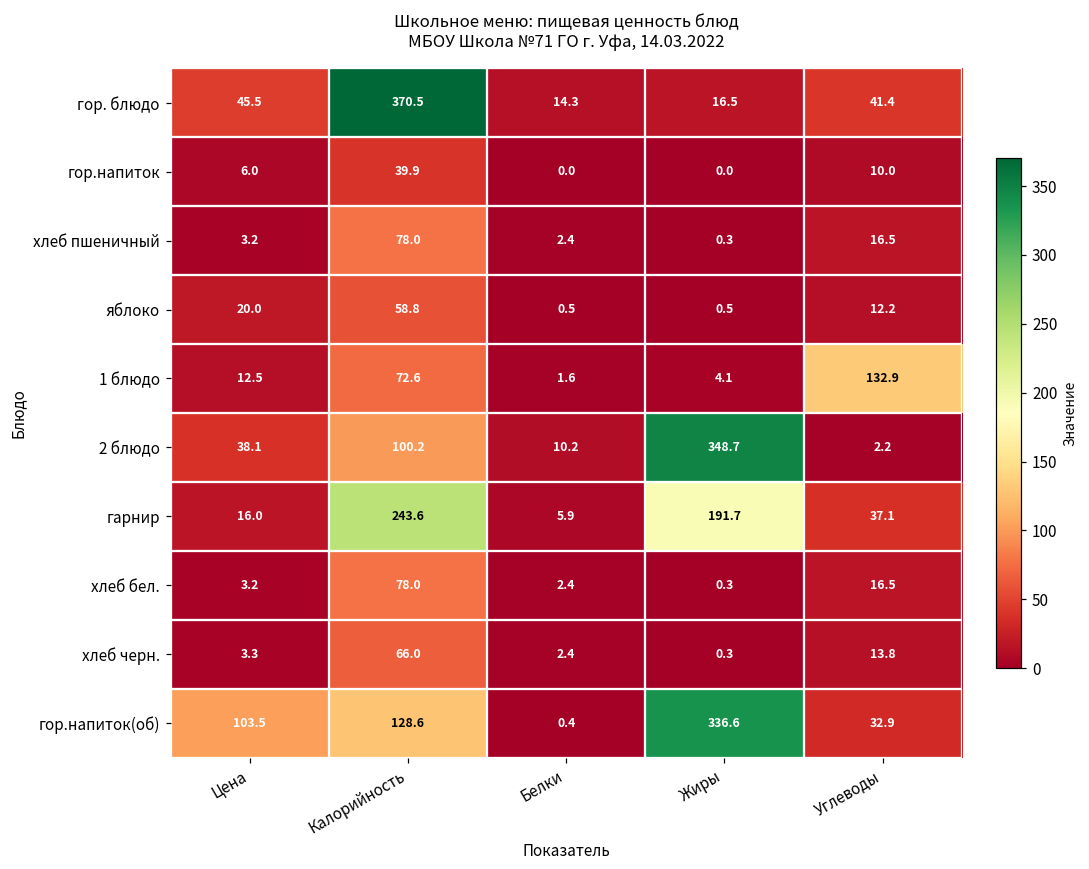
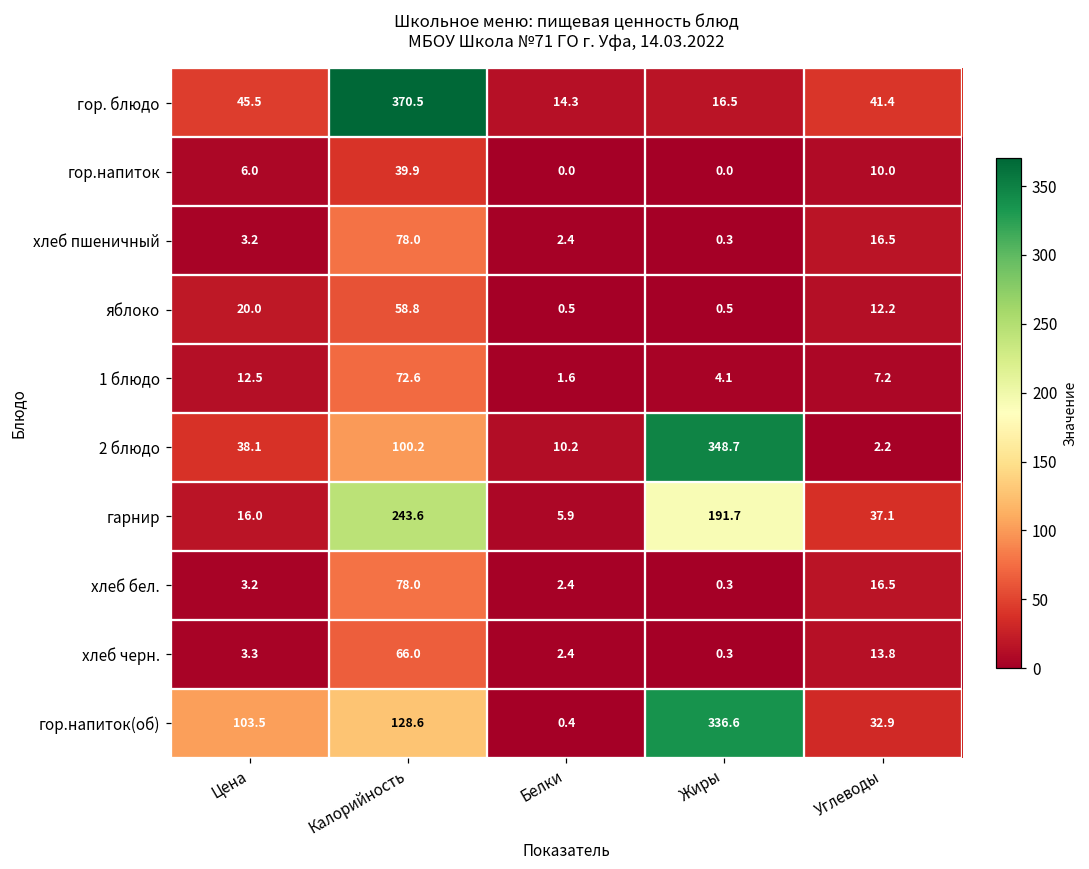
  {
    "гор. блюдо": {
      "Цена": 45.5,
      "Калорийность": 370.5,
      "Белки": 14.3,
      "Жиры": 16.5,
      "Углеводы": 41.4
    },
    "гор.напиток": {
      "Цена": 6.0,
      "Калорийность": 39.9,
      "Белки": 0.0,
      "Жиры": 0.0,
      "Углеводы": 10.0
    },
    "хлеб пшеничный": {
      "Цена": 3.2,
      "Калорийность": 78.0,
      "Белки": 2.4,
      "Жиры": 0.3,
      "Углеводы": 16.5
    },
    "яблоко": {
      "Цена": 20.0,
      "Калорийность": 58.8,
      "Белки": 0.5,
      "Жиры": 0.5,
      "Углеводы": 12.2
    },
    "1 блюдо": {
      "Цена": 12.5,
      "Калорийность": 72.6,
      "Белки": 1.6,
      "Жиры": 4.1,
-     "Углеводы": 132.9
+     "Углеводы": 7.2
    },
    "2 блюдо": {
      "Цена": 38.1,
      "Калорийность": 100.2,
      "Белки": 10.2,
      "Жиры": 348.7,
      "Углеводы": 2.2
    },
    "гарнир": {
      "Цена": 16.0,
      "Калорийность": 243.6,
      "Белки": 5.9,
      "Жиры": 191.7,
      "Углеводы": 37.1
    },
    "хлеб бел.": {
      "Цена": 3.2,
      "Калорийность": 78.0,
      "Белки": 2.4,
      "Жиры": 0.3,
      "Углеводы": 16.5
    },
    "хлеб черн.": {
      "Цена": 3.3,
      "Калорийность": 66.0,
      "Белки": 2.4,
      "Жиры": 0.3,
      "Углеводы": 13.8
    },
    "гор.напиток(об)": {
      "Цена": 103.5,
      "Калорийность": 128.6,
      "Белки": 0.4,
      "Жиры": 336.6,
      "Углеводы": 32.9
    }
  }
